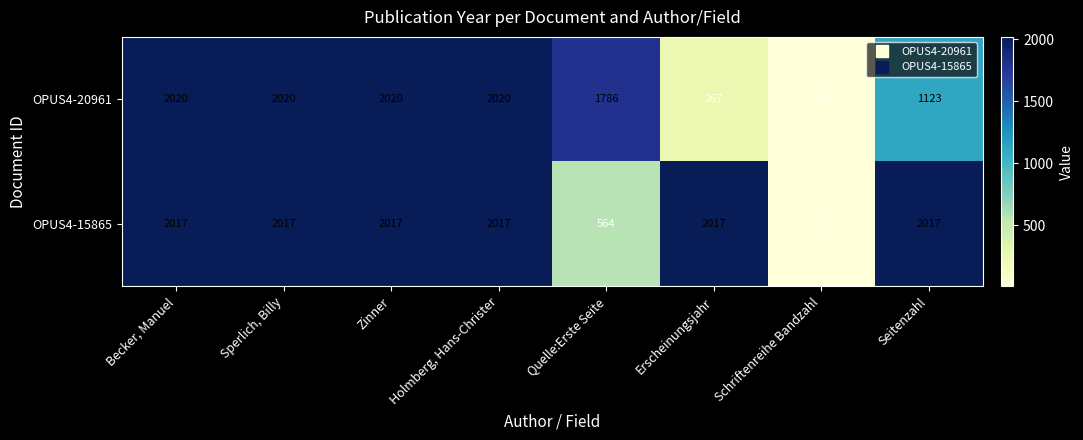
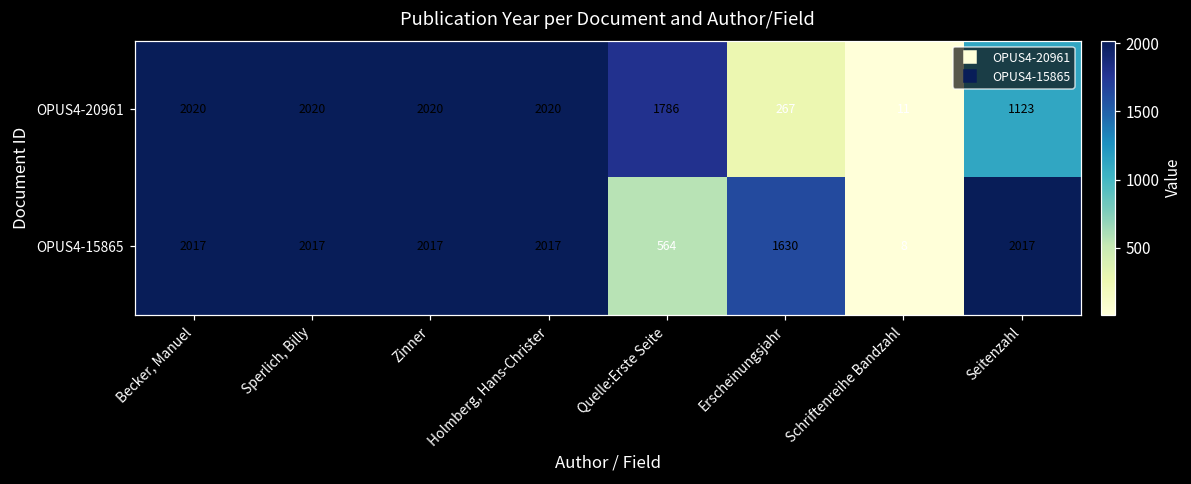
  {
    "OPUS4-20961": {
      "Becker, Manuel": 2020,
      "Sperlich, Billy": 2020,
      "Zinner": 2020,
      "Holmberg, Hans-Christer": 2020,
      "Quelle:Erste Seite": 1786,
      "Erscheinungsjahr": 267,
      "Seitenzahl": 1123
    },
    "OPUS4-15865": {
      "Becker, Manuel": 2017,
      "Sperlich, Billy": 2017,
      "Zinner": 2017,
      "Holmberg, Hans-Christer": 2017,
      "Quelle:Erste Seite": 564,
-     "Erscheinungsjahr": 2017,
+     "Erscheinungsjahr": 1630,
      "Seitenzahl": 2017
    }
  }
